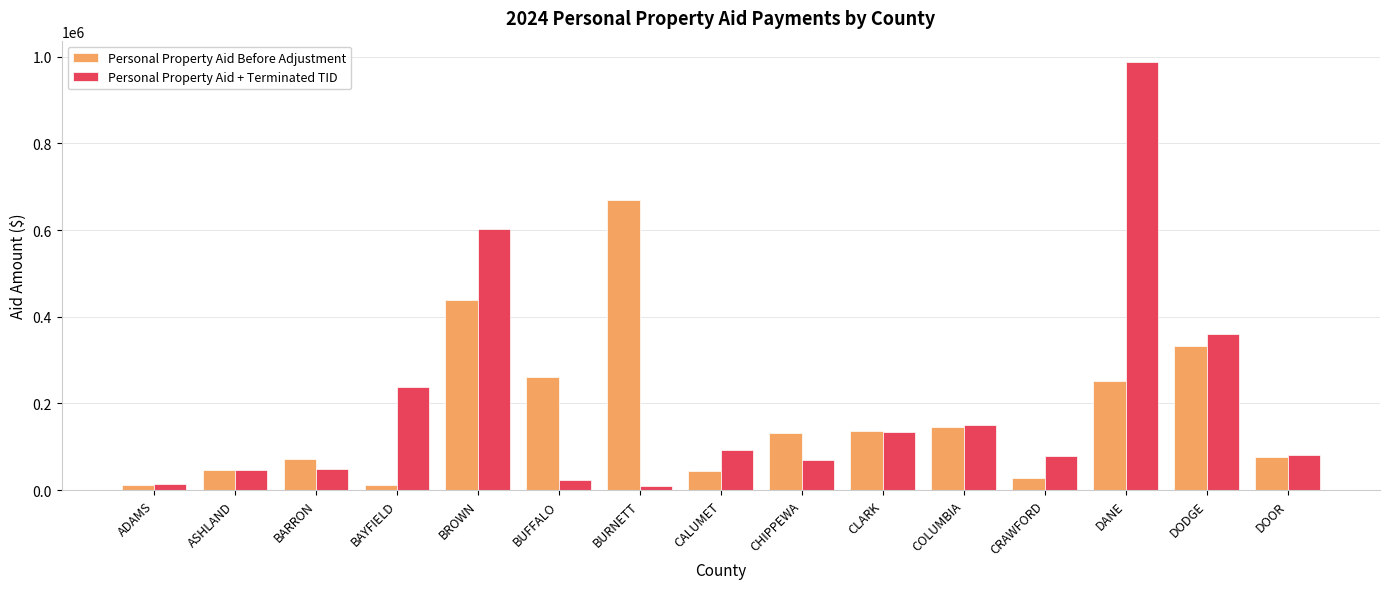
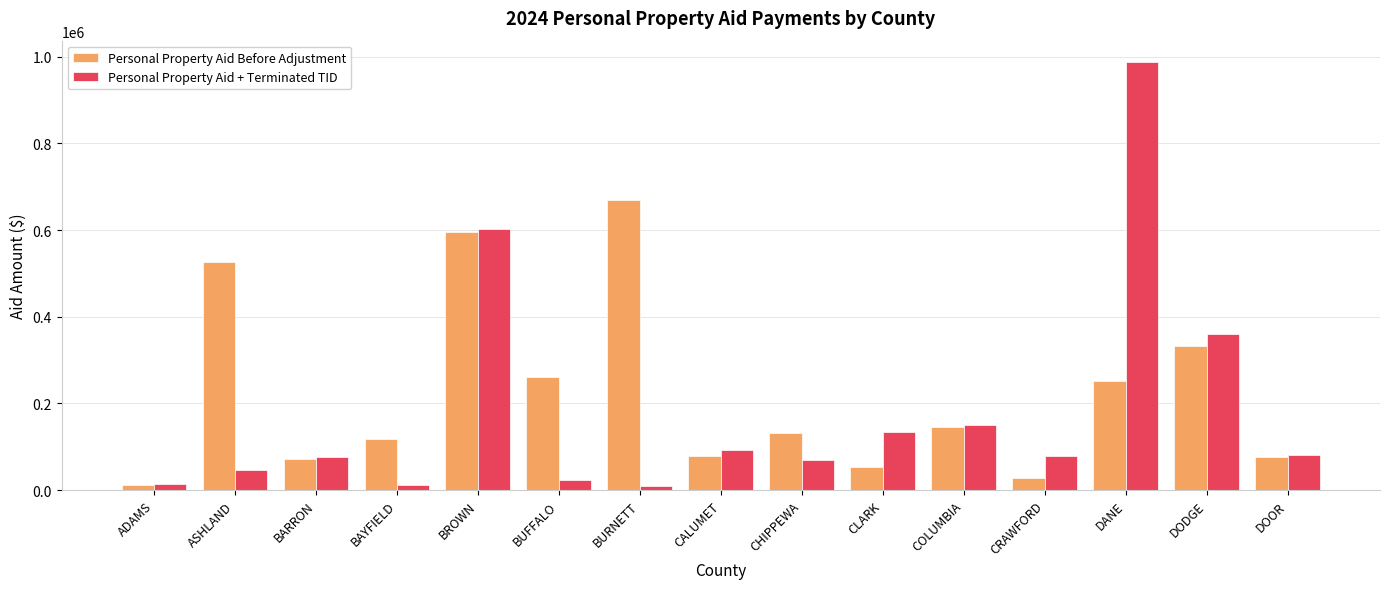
  {
    "Personal Property Aid Before Adjustment": {
      "ADAMS": 10000,
-     "ASHLAND": 50000,
+     "ASHLAND": 530000,
      "BARRON": 70000,
-     "BAYFIELD": 10000,
-     "BROWN": 440000,
+     "BAYFIELD": 120000,
+     "BROWN": 600000,
      "BUFFALO": 260000,
      "BURNETT": 670000,
-     "CALUMET": 40000,
+     "CALUMET": 80000,
      "CHIPPEWA": 130000,
-     "CLARK": 140000,
+     "CLARK": 50000,
      "COLUMBIA": 140000,
      "CRAWFORD": 30000,
      "DANE": 250000,
      "DODGE": 330000,
      "DOOR": 80000
    },
    "Personal Property Aid + Terminated TID": {
      "ADAMS": 10000,
      "ASHLAND": 50000,
-     "BARRON": 50000,
-     "BAYFIELD": 240000,
+     "BARRON": 80000,
+     "BAYFIELD": 10000,
      "BROWN": 600000,
      "BUFFALO": 20000,
      "BURNETT": 10000,
      "CALUMET": 90000,
      "CHIPPEWA": 70000,
      "CLARK": 130000,
      "COLUMBIA": 150000,
      "CRAWFORD": 80000,
      "DANE": 990000,
      "DODGE": 360000,
      "DOOR": 80000
    }
  }
